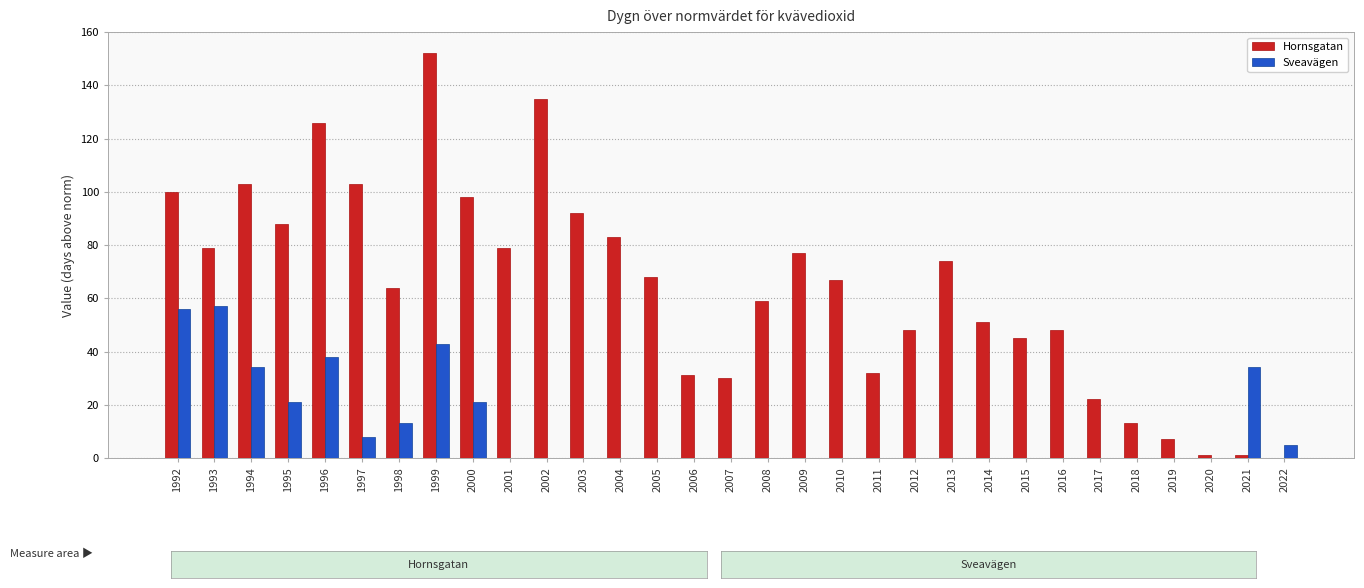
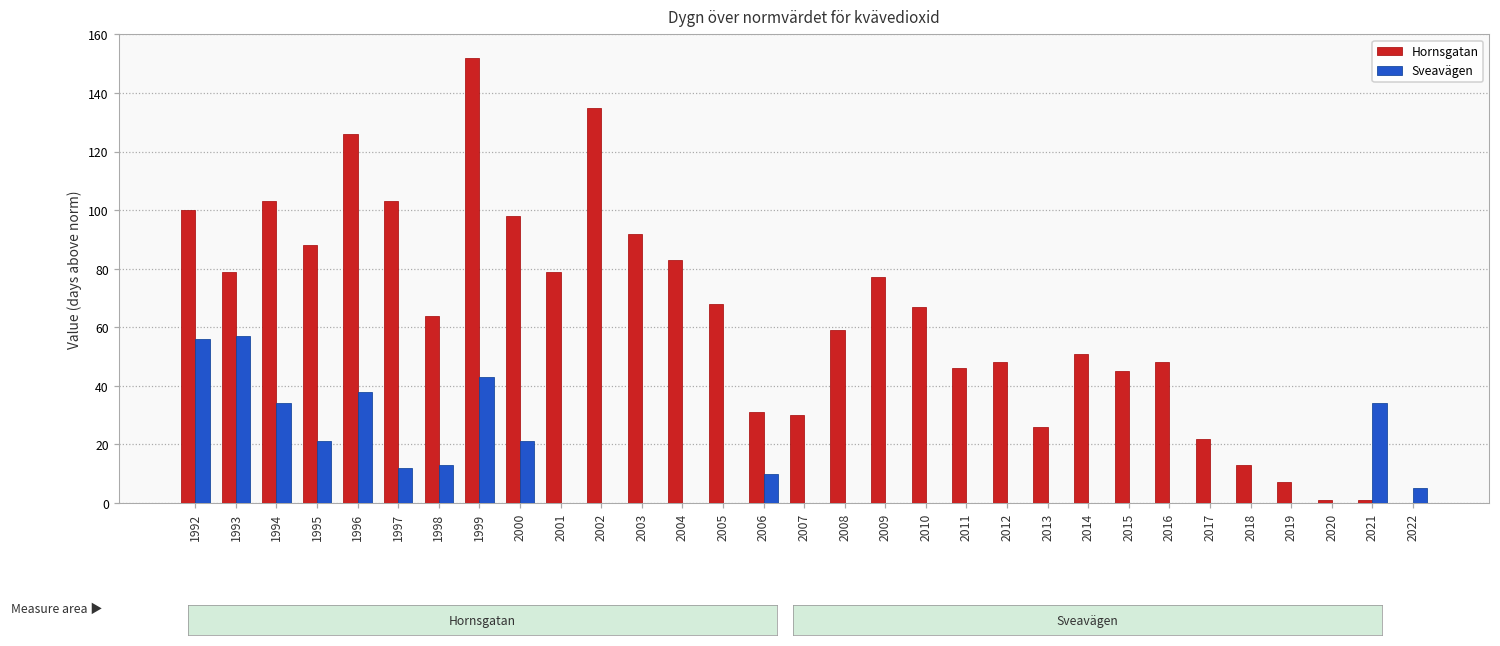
  {
    "Hornsgatan": {
      "1992": 100,
      "1993": 79,
      "1994": 103,
      "1995": 88,
      "1996": 126,
      "1997": 103,
      "1998": 64,
      "1999": 152,
      "2000": 98,
      "2001": 79,
      "2002": 135,
      "2003": 92,
      "2004": 83,
      "2005": 68,
      "2006": 31,
      "2007": 30,
      "2008": 59,
      "2009": 77,
      "2010": 67,
-     "2011": 32,
+     "2011": 46,
      "2012": 48,
-     "2013": 74,
+     "2013": 26,
      "2014": 51,
      "2015": 45,
      "2016": 48,
      "2017": 22,
      "2018": 13,
      "2019": 7,
      "2020": 1,
      "2021": 1,
      "2022": 0
    },
    "Sveavägen": {
      "1992": 56,
      "1993": 57,
      "1994": 34,
      "1995": 21,
      "1996": 38,
-     "1997": 8,
+     "1997": 12,
      "1998": 13,
      "1999": 43,
      "2000": 21,
      "2001": 0,
      "2002": 0,
      "2003": 0,
      "2004": 0,
      "2005": 0,
-     "2006": 0,
+     "2006": 10,
      "2007": 0,
      "2008": 0,
      "2009": 0,
      "2010": 0,
      "2011": 0,
      "2012": 0,
      "2013": 0,
      "2014": 0,
      "2015": 0,
      "2016": 0,
      "2017": 0,
      "2018": 0,
      "2019": 0,
      "2020": 0,
      "2021": 34,
      "2022": 5
    }
  }
